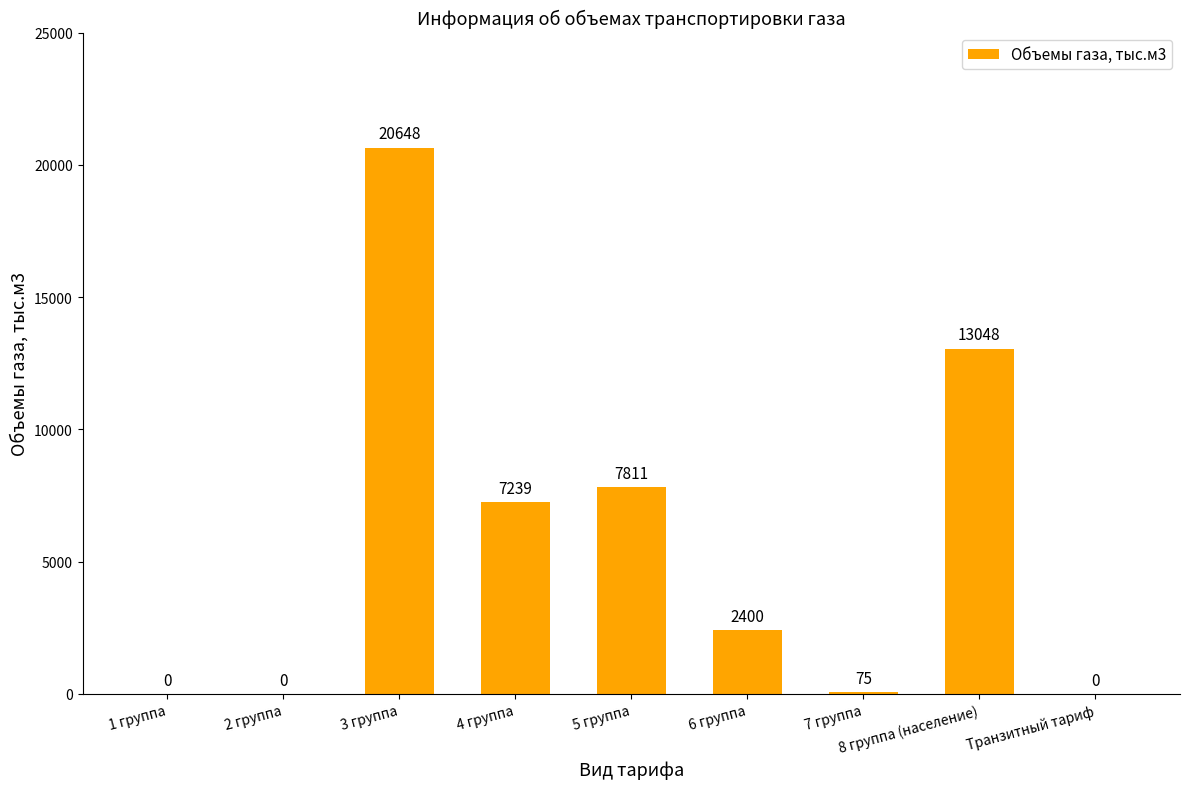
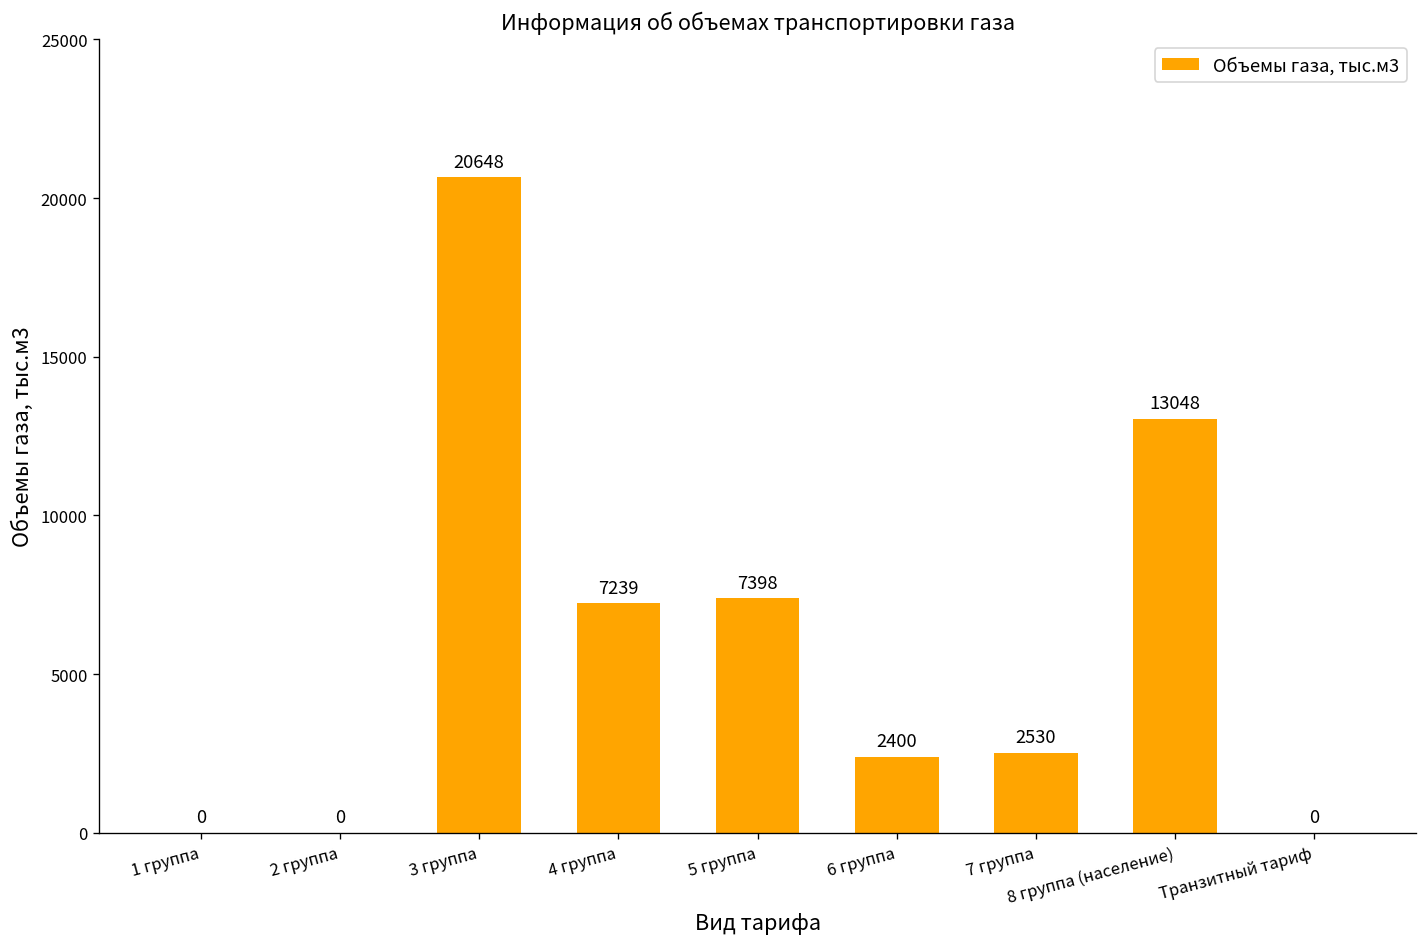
  {
    "1 группа": 0,
    "2 группа": 0,
    "3 группа": 20648,
    "4 группа": 7239,
-   "5 группа": 7811,
+   "5 группа": 7398,
    "6 группа": 2400,
-   "7 группа": 75,
+   "7 группа": 2530,
    "8 группа (население)": 13048,
    "Транзитный тариф": 0
  }
